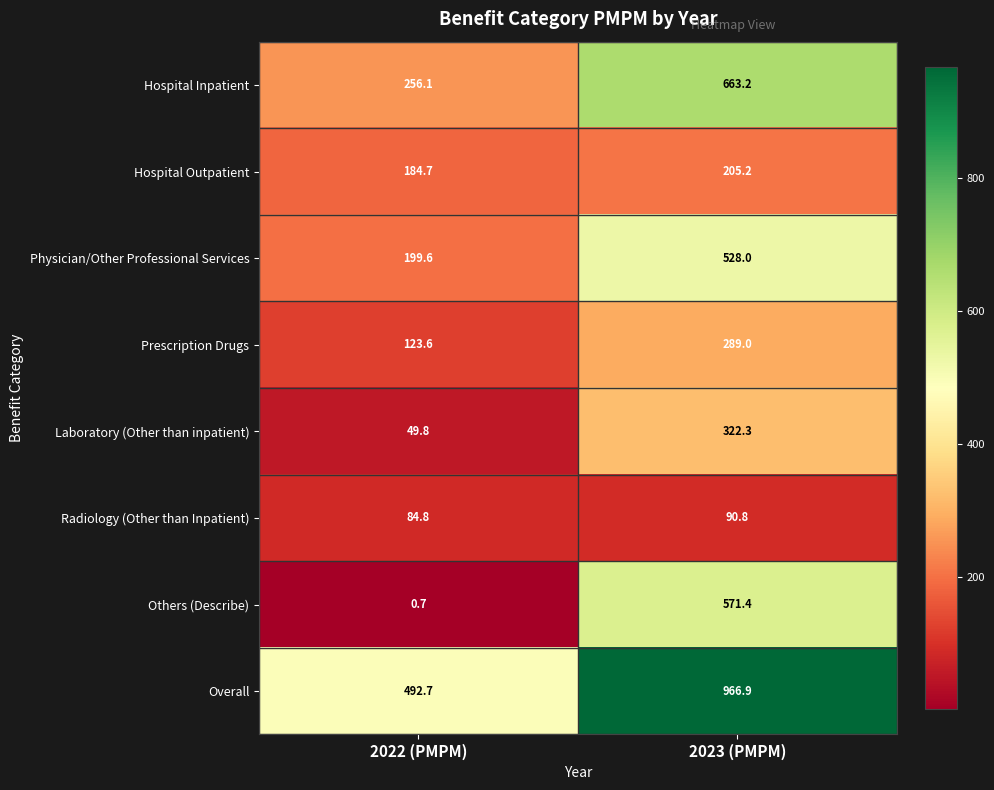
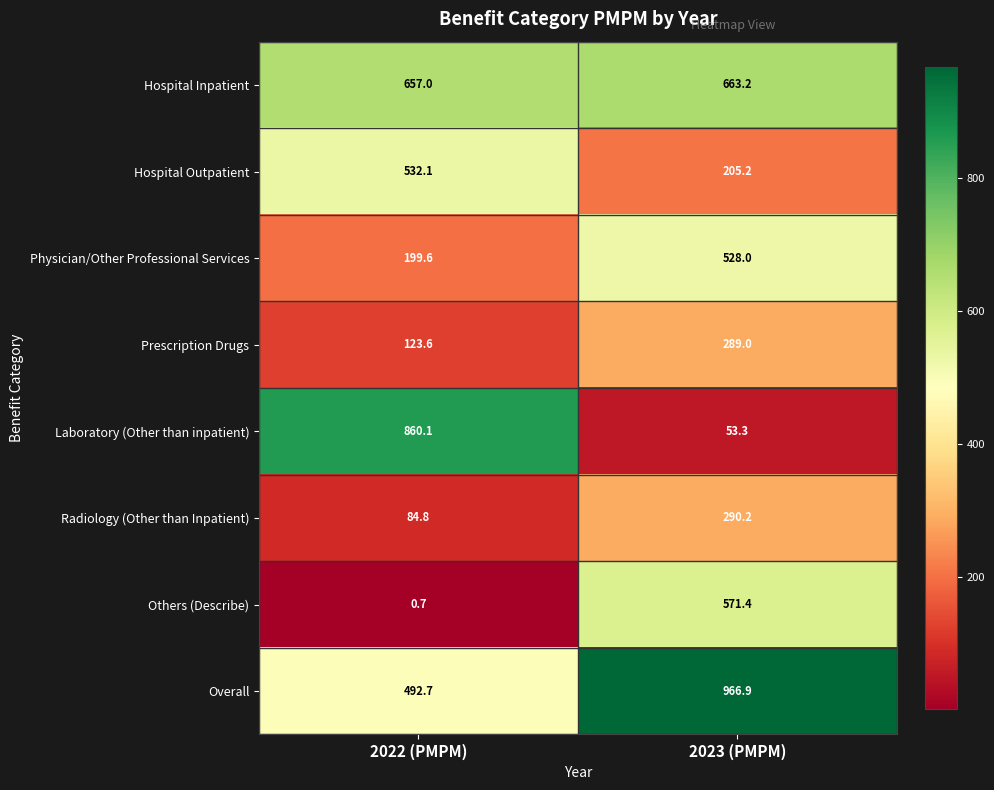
  {
    "Hospital Inpatient": {
-     "2022 (PMPM)": 256.1,
+     "2022 (PMPM)": 657.0,
      "2023 (PMPM)": 663.2
    },
    "Hospital Outpatient": {
-     "2022 (PMPM)": 184.7,
+     "2022 (PMPM)": 532.1,
      "2023 (PMPM)": 205.2
    },
    "Physician/Other Professional Services": {
      "2022 (PMPM)": 199.6,
      "2023 (PMPM)": 528.0
    },
    "Prescription Drugs": {
      "2022 (PMPM)": 123.6,
      "2023 (PMPM)": 289.0
    },
    "Laboratory (Other than inpatient)": {
-     "2022 (PMPM)": 49.8,
-     "2023 (PMPM)": 322.3
+     "2022 (PMPM)": 860.1,
+     "2023 (PMPM)": 53.3
    },
    "Radiology (Other than Inpatient)": {
      "2022 (PMPM)": 84.8,
-     "2023 (PMPM)": 90.8
+     "2023 (PMPM)": 290.2
    },
    "Others (Describe)": {
      "2022 (PMPM)": 0.7,
      "2023 (PMPM)": 571.4
    },
    "Overall": {
      "2022 (PMPM)": 492.7,
      "2023 (PMPM)": 966.9
    }
  }
